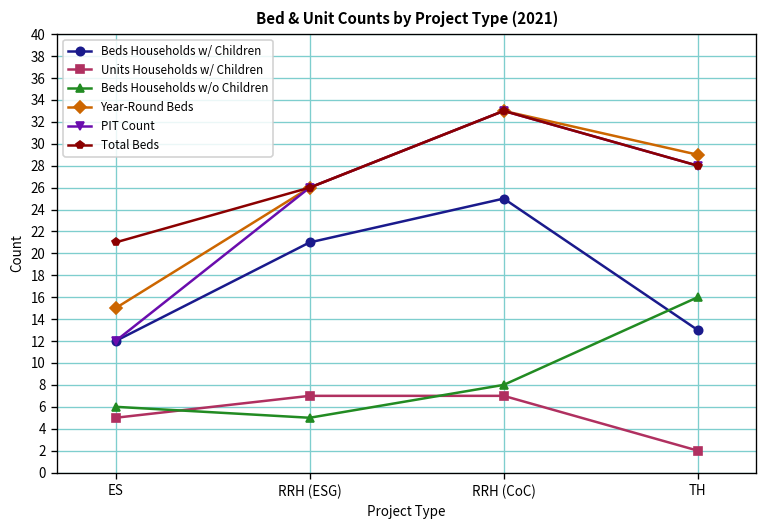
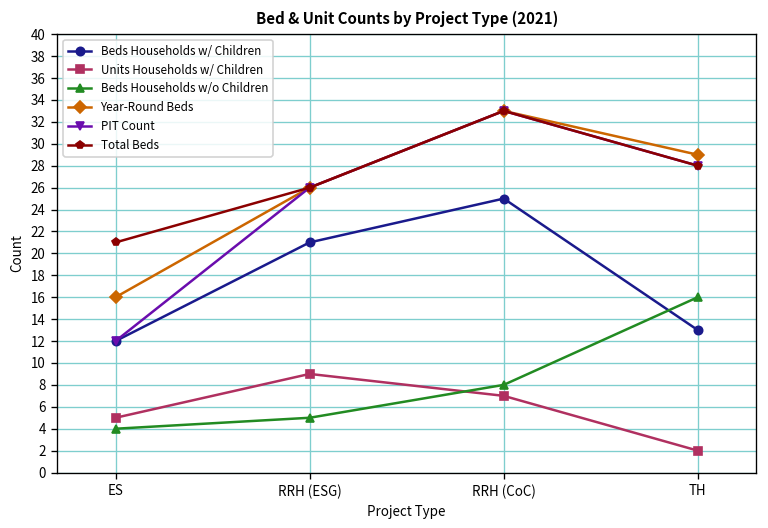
  {
    "Beds Households w/ Children": {
      "RRH (ESG)": 21,
      "RRH (CoC)": 25,
      "TH": 13
    },
    "Units Households w/ Children": {
      "ES": 5,
-     "RRH (ESG)": 7,
+     "RRH (ESG)": 9,
      "RRH (CoC)": 7,
      "TH": 2
    },
    "Beds Households w/o Children": {
-     "ES": 6,
+     "ES": 4,
      "RRH (ESG)": 5,
      "RRH (CoC)": 8,
      "TH": 16
    },
    "Year-Round Beds": {
-     "ES": 15,
+     "ES": 16,
      "TH": 29
    },
    "Total Beds": {
      "ES": 21
    }
  }
